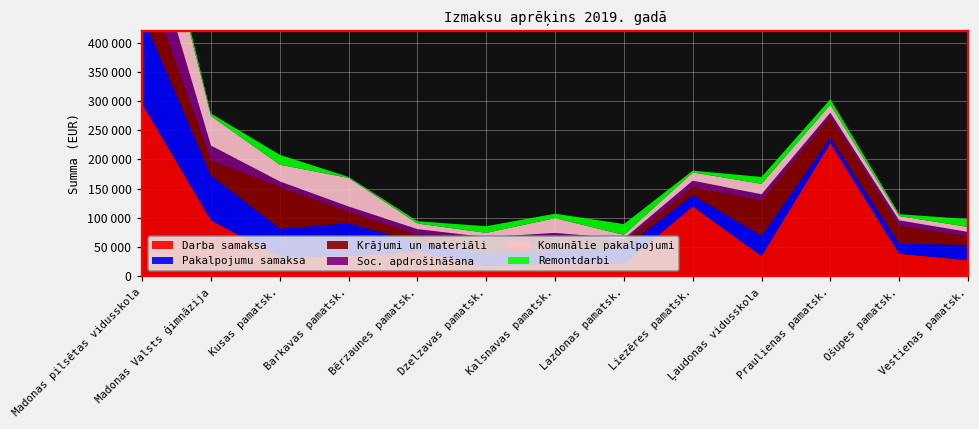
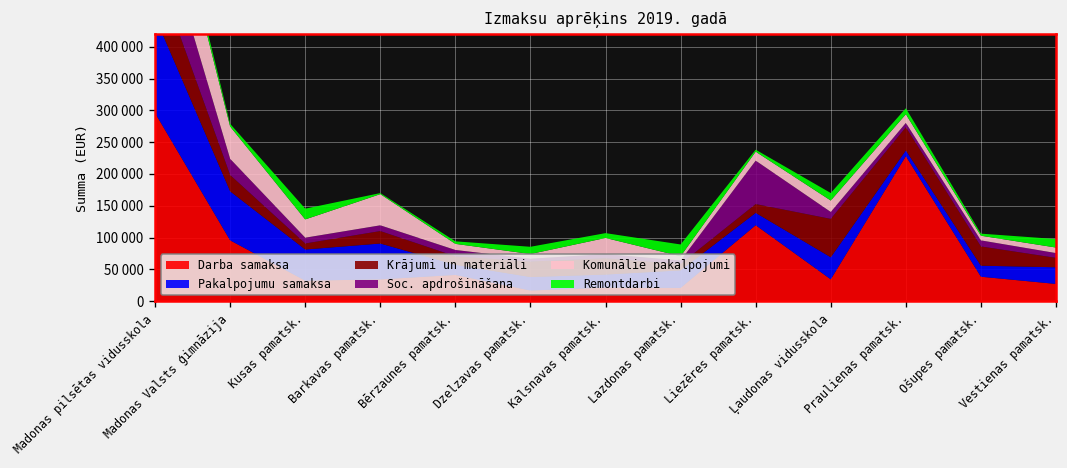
  {
    "Darba samaksa": {
      "Madonas pilsētas vidusskola": 300000,
      "Madonas Valsts ģimnāzija": 100000,
      "Liezēres pamatsk.": 120000,
      "Ļaudonas vidusskola": 30000,
      "Praulienas pamatsk.": 230000,
      "Ošupes pamatsk.": 40000,
      "Vestienas pamatsk.": 30000
    },
    "Pakalpojumu samaksa": {
      "Madonas Valsts ģimnāzija": 80000,
      "Kusas pamatsk.": 50000,
      "Barkavas pamatsk.": 60000,
      "Liezēres pamatsk.": 20000,
      "Ļaudonas vidusskola": 30000,
      "Praulienas pamatsk.": 10000,
      "Ošupes pamatsk.": 20000,
      "Vestienas pamatsk.": 30000
    },
    "Krājumi un materiāli": {
      "Madonas Valsts ģimnāzija": 30000,
-     "Kusas pamatsk.": 70000,
+     "Kusas pamatsk.": 10000,
      "Barkavas pamatsk.": 20000,
      "Liezēres pamatsk.": 10000,
      "Ļaudonas vidusskola": 60000,
      "Praulienas pamatsk.": 40000,
      "Ošupes pamatsk.": 30000,
      "Vestienas pamatsk.": 10000
    },
    "Soc. apdrošināšana": {
      "Madonas Valsts ģimnāzija": 30000,
      "Kusas pamatsk.": 10000,
      "Barkavas pamatsk.": 10000,
      "Bērzaunes pamatsk.": 10000,
      "Kalsnavas pamatsk.": 10000,
-     "Liezēres pamatsk.": 10000,
+     "Liezēres pamatsk.": 70000,
      "Ļaudonas vidusskola": 10000,
      "Praulienas pamatsk.": 10000,
      "Ošupes pamatsk.": 10000,
      "Vestienas pamatsk.": 10000
    },
    "Komunālie pakalpojumi": {
      "Kusas pamatsk.": 30000,
      "Dzelzavas pamatsk.": 10000,
      "Kalsnavas pamatsk.": 30000,
      "Ļaudonas vidusskola": 20000,
      "Praulienas pamatsk.": 10000,
      "Vestienas pamatsk.": 10000
    },
    "Remontdarbi": {
      "Kusas pamatsk.": 20000,
      "Dzelzavas pamatsk.": 10000,
      "Kalsnavas pamatsk.": 10000,
      "Lazdonas pamatsk.": 20000,
      "Ļaudonas vidusskola": 10000,
      "Praulienas pamatsk.": 10000,
      "Vestienas pamatsk.": 10000
    }
  }
